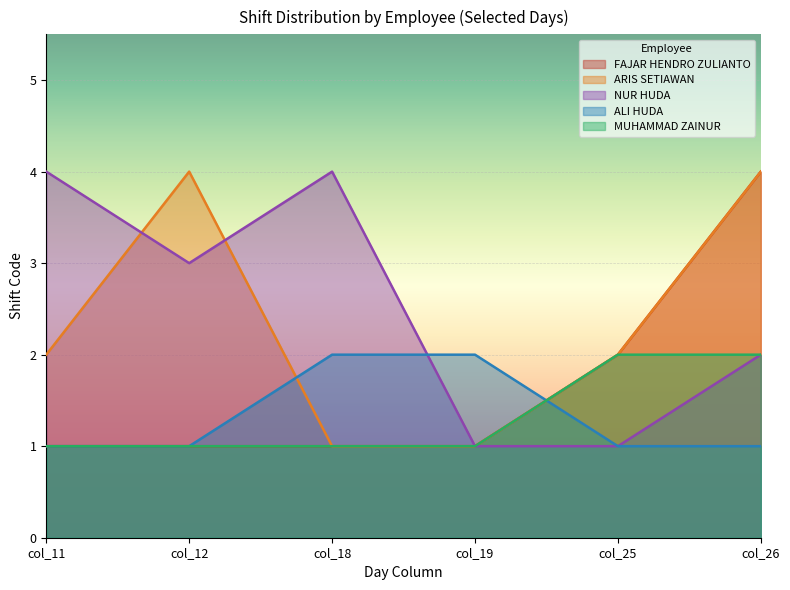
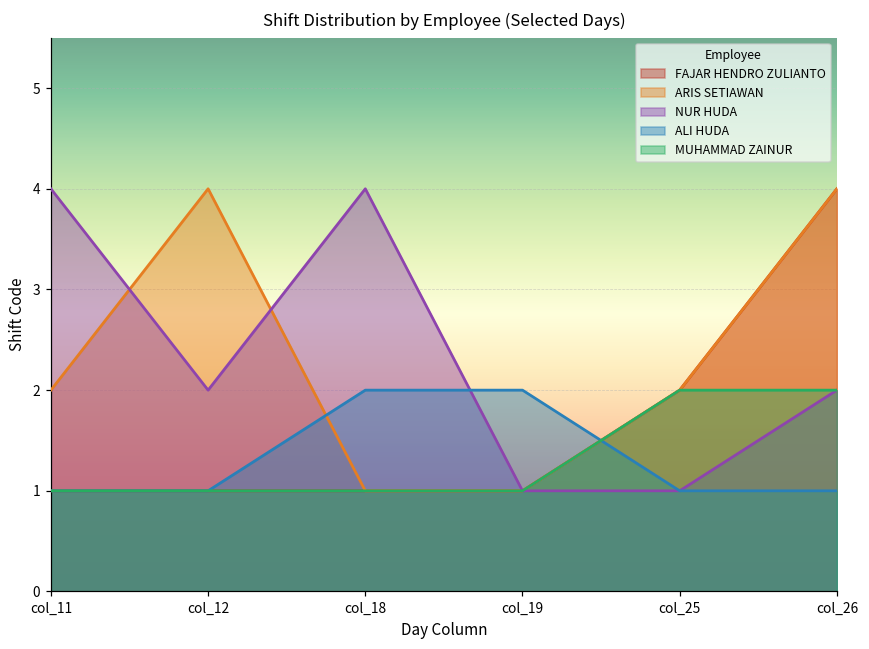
  {
    "NUR HUDA": {
      "col_11": 4,
-     "col_12": 3,
+     "col_12": 2,
      "col_18": 4
    },
    "ALI HUDA": {
      "col_18": 2,
      "col_19": 2,
      "col_26": 1
    }
  }
